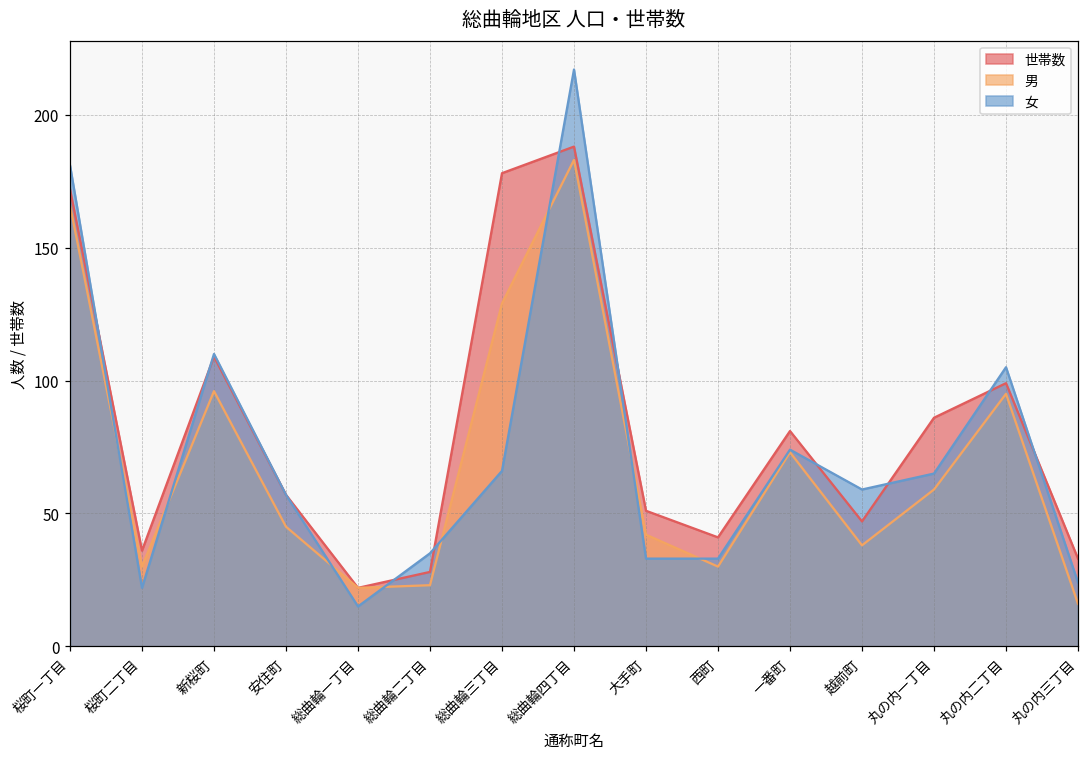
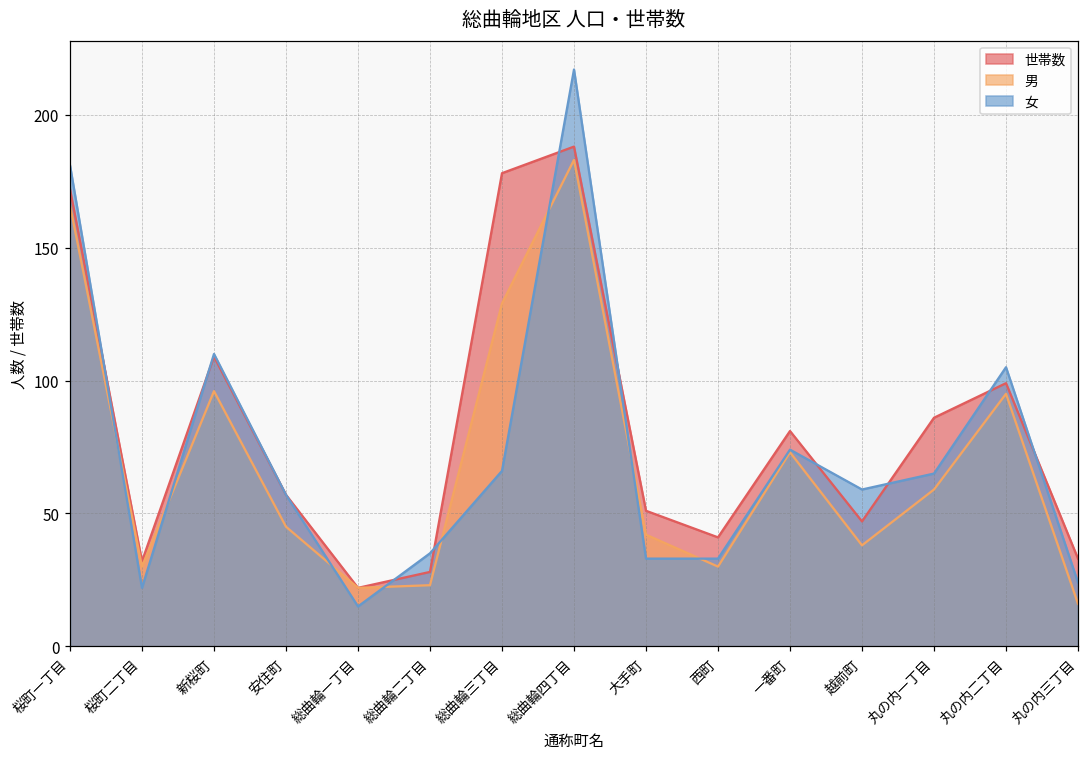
  {
    "世帯数": {
      "桜町一丁目": 172,
-     "桜町二丁目": 36,
+     "桜町二丁目": 32,
      "総曲輪二丁目": 28,
      "総曲輪三丁目": 178,
      "総曲輪四丁目": 188,
      "大手町": 51,
      "西町": 41,
      "一番町": 81,
      "越前町": 47,
      "丸の内一丁目": 86,
      "丸の内二丁目": 99,
      "丸の内三丁目": 33
    },
    "男": {
      "桜町一丁目": 166,
      "桜町二丁目": 30,
      "新桜町": 96,
      "安住町": 45,
      "総曲輪二丁目": 23,
      "総曲輪三丁目": 129,
      "総曲輪四丁目": 183,
      "大手町": 42,
      "西町": 30,
      "越前町": 38,
      "丸の内一丁目": 59,
      "丸の内二丁目": 95,
      "丸の内三丁目": 16
    },
    "女": {
      "桜町一丁目": 181,
      "桜町二丁目": 22,
      "総曲輪一丁目": 15,
      "総曲輪二丁目": 35,
      "総曲輪三丁目": 66,
      "総曲輪四丁目": 217,
      "大手町": 33,
      "西町": 33,
      "越前町": 59,
      "丸の内一丁目": 65,
      "丸の内二丁目": 105,
      "丸の内三丁目": 24
    }
  }
